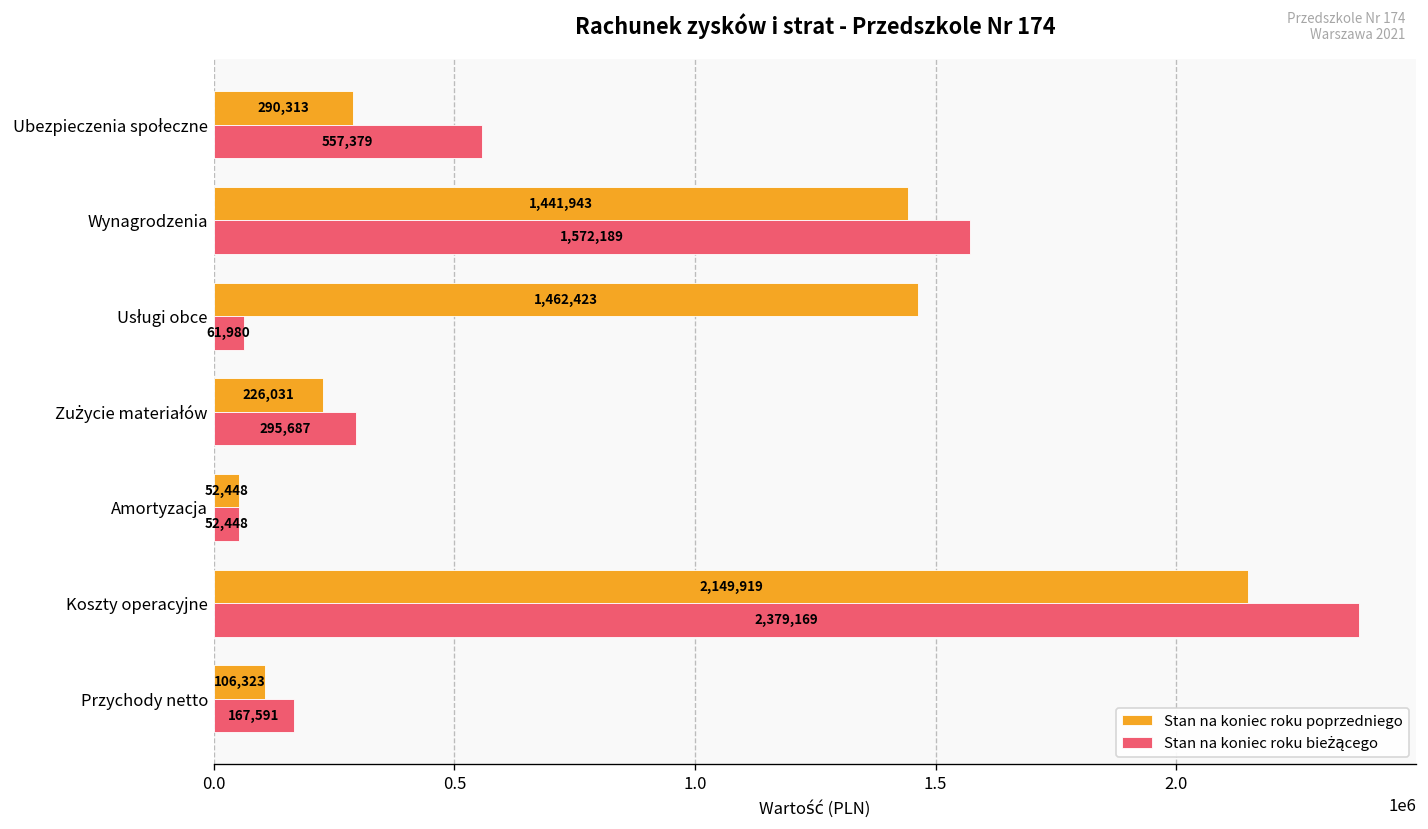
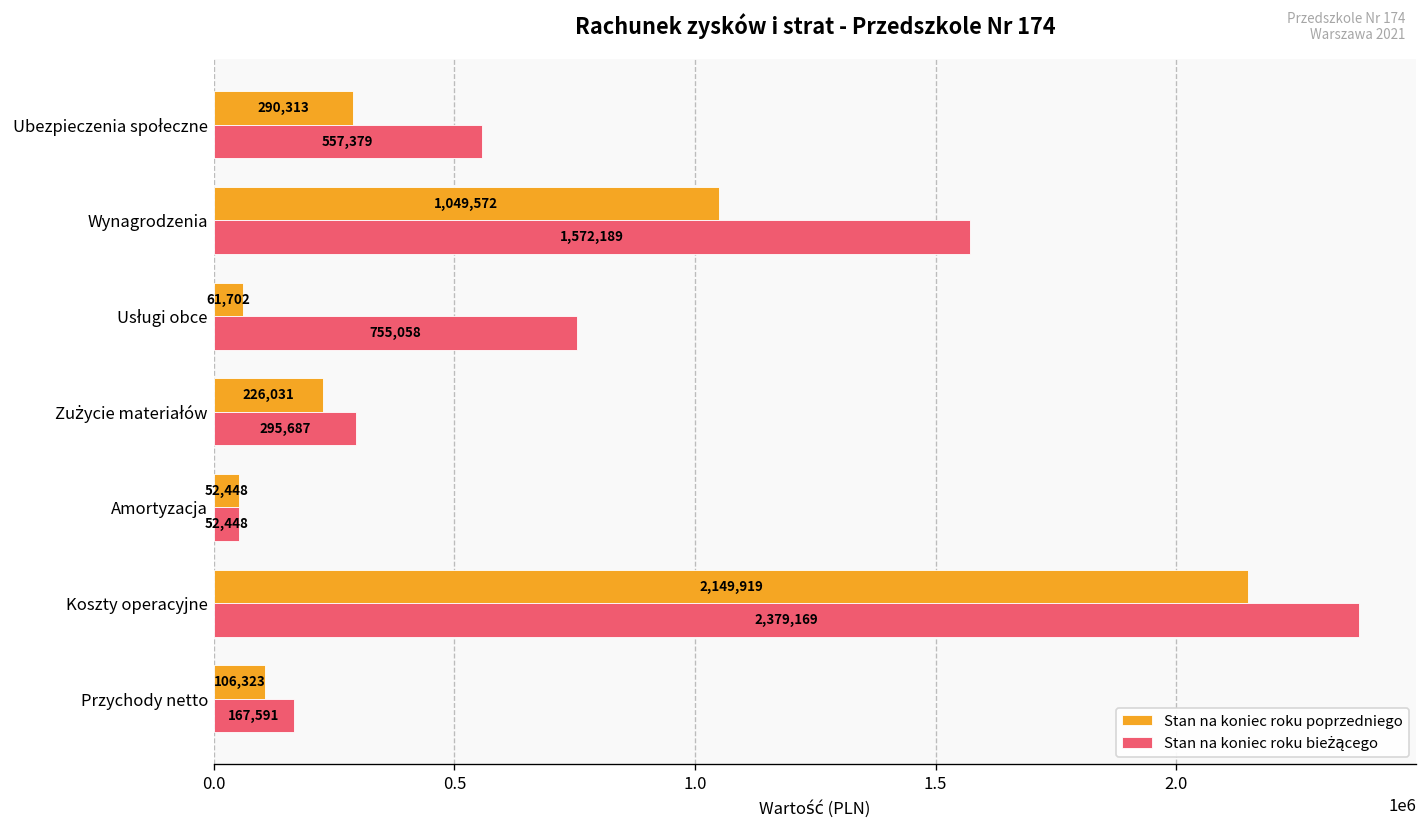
  {
    "Stan na koniec roku poprzedniego": {
      "Ubezpieczenia społeczne": "290,313",
-     "Wynagrodzenia": "1,441,943",
-     "Usługi obce": "1,462,423",
+     "Wynagrodzenia": "1,049,572",
+     "Usługi obce": "61,702",
      "Zużycie materiałów": "226,031",
      "Amortyzacja": "52,448",
      "Koszty operacyjne": "2,149,919",
      "Przychody netto": "106,323"
    },
    "Stan na koniec roku bieżącego": {
      "Ubezpieczenia społeczne": "557,379",
      "Wynagrodzenia": "1,572,189",
-     "Usługi obce": "61,980",
+     "Usługi obce": "755,058",
      "Zużycie materiałów": "295,687",
      "Amortyzacja": "52,448",
      "Koszty operacyjne": "2,379,169",
      "Przychody netto": "167,591"
    }
  }
